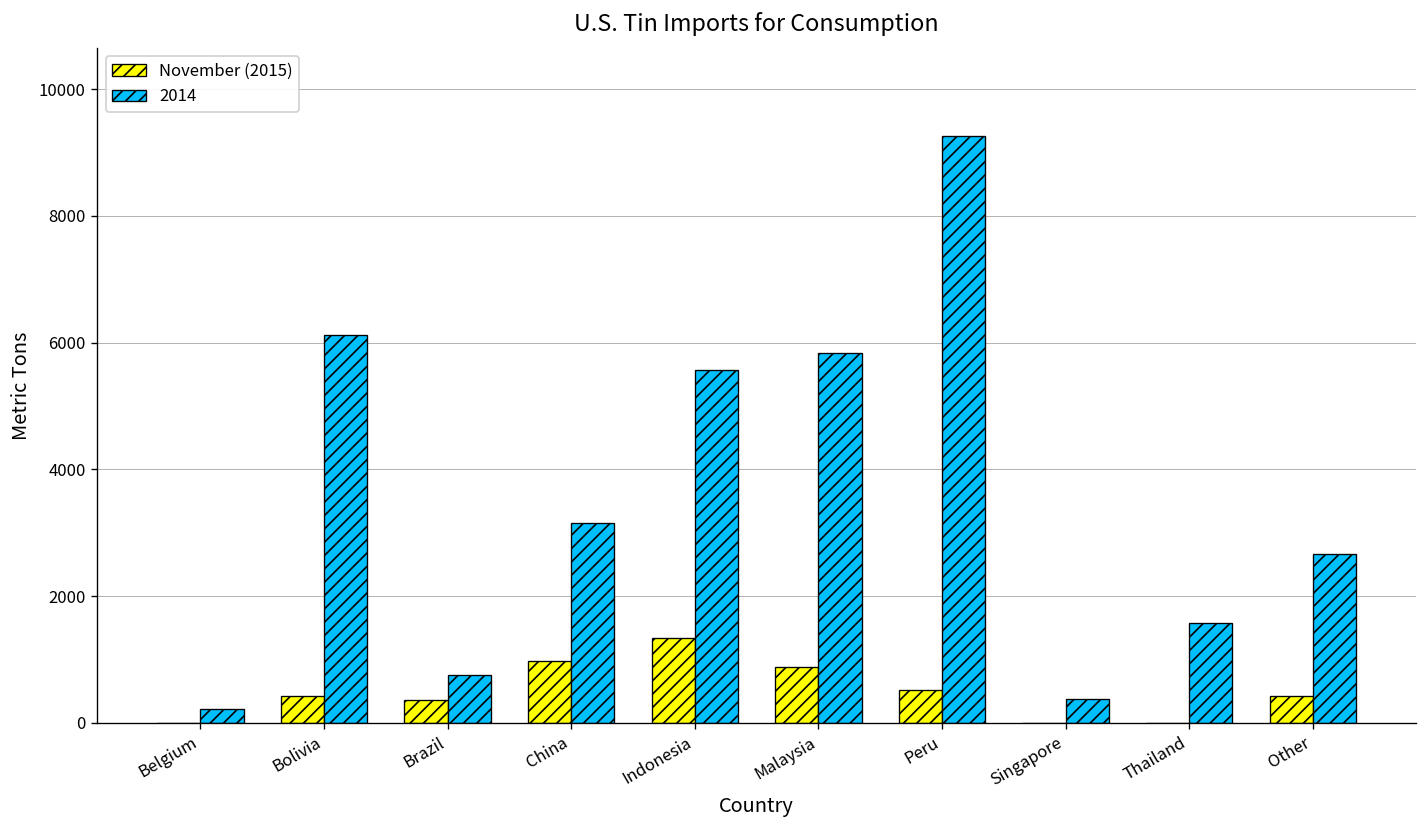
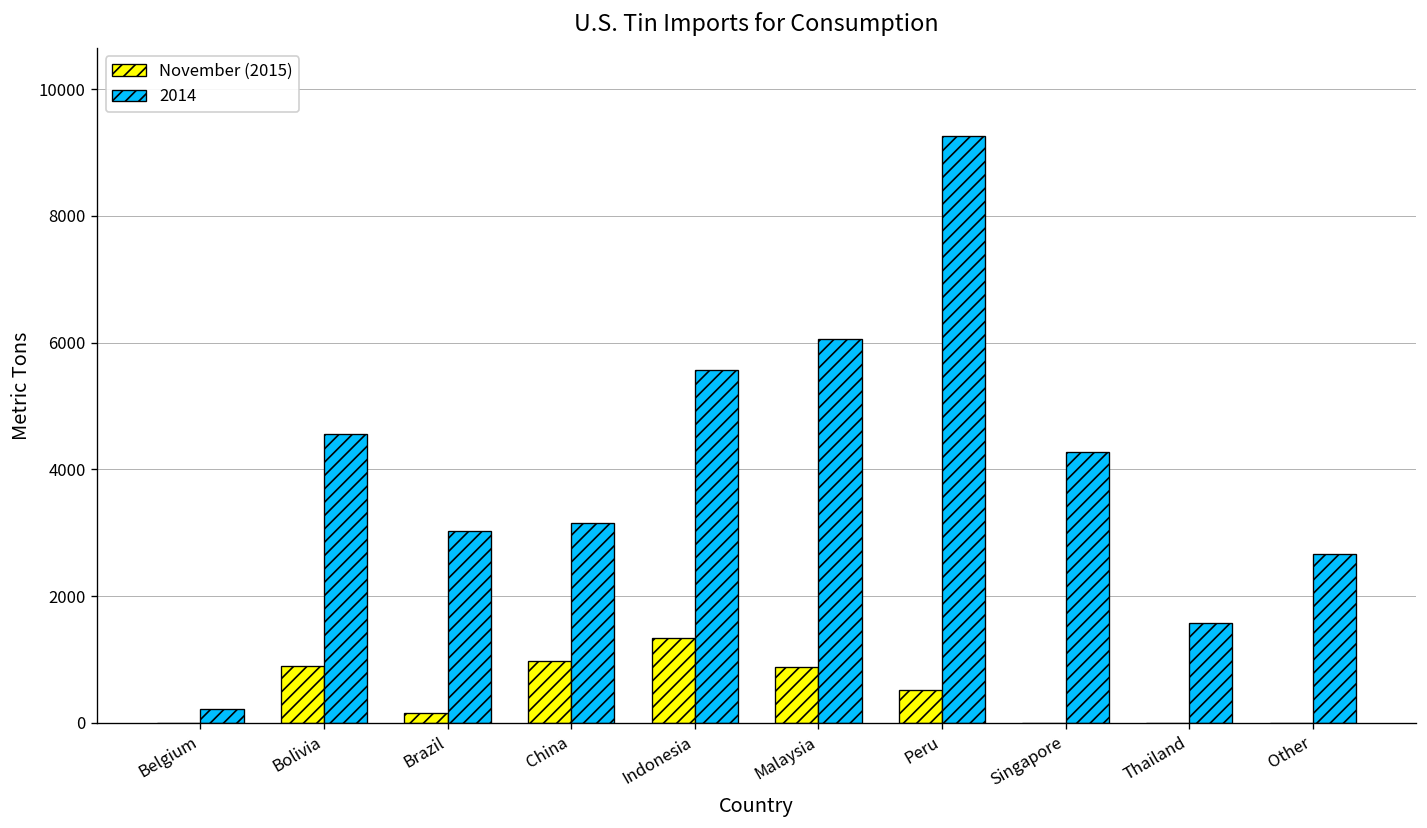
  {
    "November (2015)": {
-     "Bolivia": 400,
-     "Brazil": 400,
+     "Bolivia": 900,
+     "Brazil": 200,
      "China": 1000,
      "Indonesia": 1300,
      "Malaysia": 900,
      "Peru": 500,
      "Singapore": 0,
      "Thailand": 0,
-     "Other": 400
+     "Other": 0
    },
    "2014": {
      "Belgium": 200,
-     "Bolivia": 6100,
-     "Brazil": 800,
+     "Bolivia": 4600,
+     "Brazil": 3000,
      "China": 3100,
      "Indonesia": 5600,
-     "Malaysia": 5800,
+     "Malaysia": 6100,
      "Peru": 9300,
-     "Singapore": 400,
+     "Singapore": 4300,
      "Thailand": 1600,
      "Other": 2700
    }
  }
